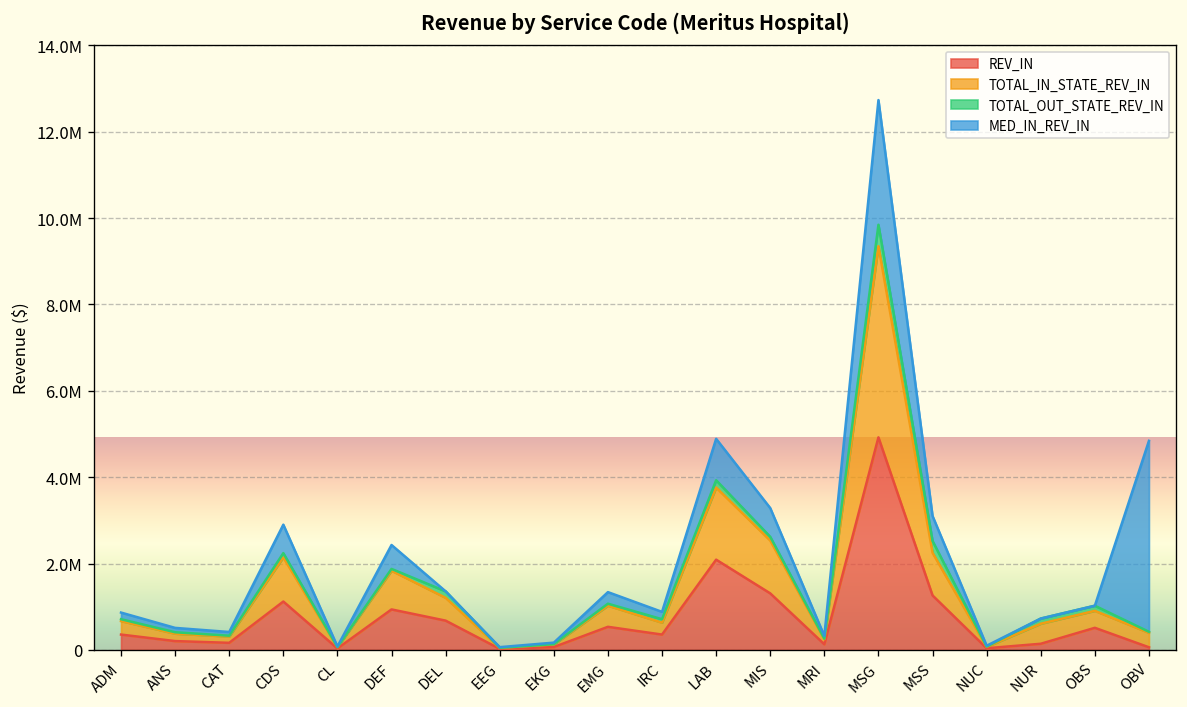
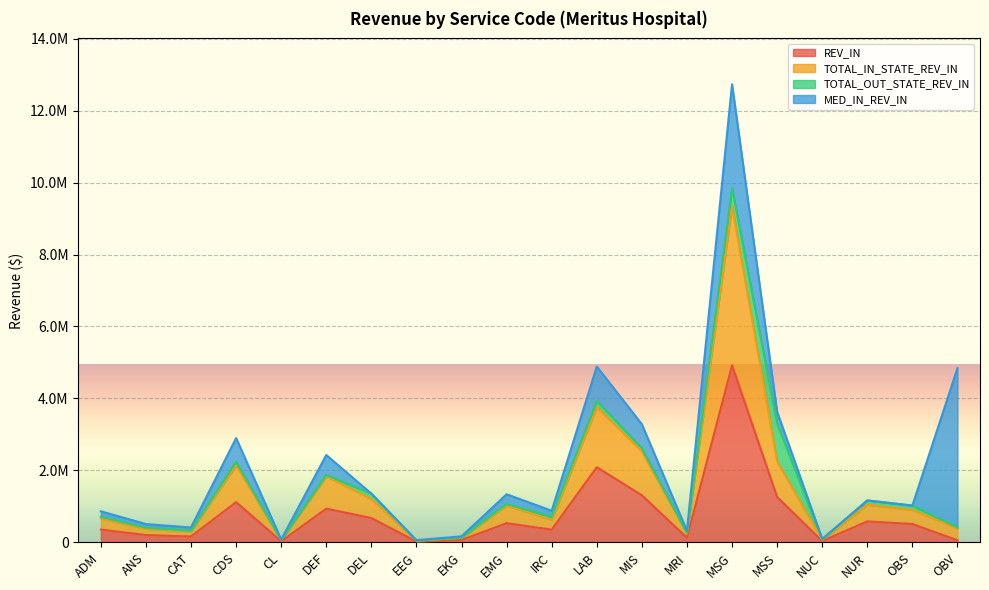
  {
    "REV_IN": {
      "ADM": 400000,
      "ANS": 200000,
      "CAT": 200000,
      "CDS": 1100000,
      "DEF": 900000,
      "DEL": 700000,
      "EMG": 500000,
      "IRC": 400000,
      "LAB": 2100000,
      "MIS": 1300000,
      "MRI": 100000,
      "MSG": 4900000,
      "MSS": 1300000,
-     "NUR": 100000,
+     "NUR": 600000,
      "OBS": 500000,
      "OBV": 100000
    },
    "TOTAL_IN_STATE_REV_IN": {
      "CDS": 1000000,
      "DEL": 500000,
      "IRC": 300000,
      "LAB": 1700000,
      "MIS": 1200000,
      "MSG": 4400000,
      "MSS": 1000000,
      "NUR": 500000,
      "OBS": 400000
    },
    "TOTAL_OUT_STATE_REV_IN": {
      "CDS": 100000,
      "IRC": 100000,
      "LAB": 200000,
      "MIS": 100000,
      "MSG": 500000,
-     "MSS": 300000
+     "MSS": 1100000
    },
    "MED_IN_REV_IN": {
      "ADM": 200000,
      "ANS": 100000,
      "CAT": 100000,
      "CDS": 700000,
      "DEF": 600000,
      "EMG": 300000,
      "IRC": 200000,
      "LAB": 1000000,
      "MIS": 700000,
      "MSG": 2900000,
-     "MSS": 600000,
+     "MSS": 300000,
      "OBV": 4400000
    }
  }
